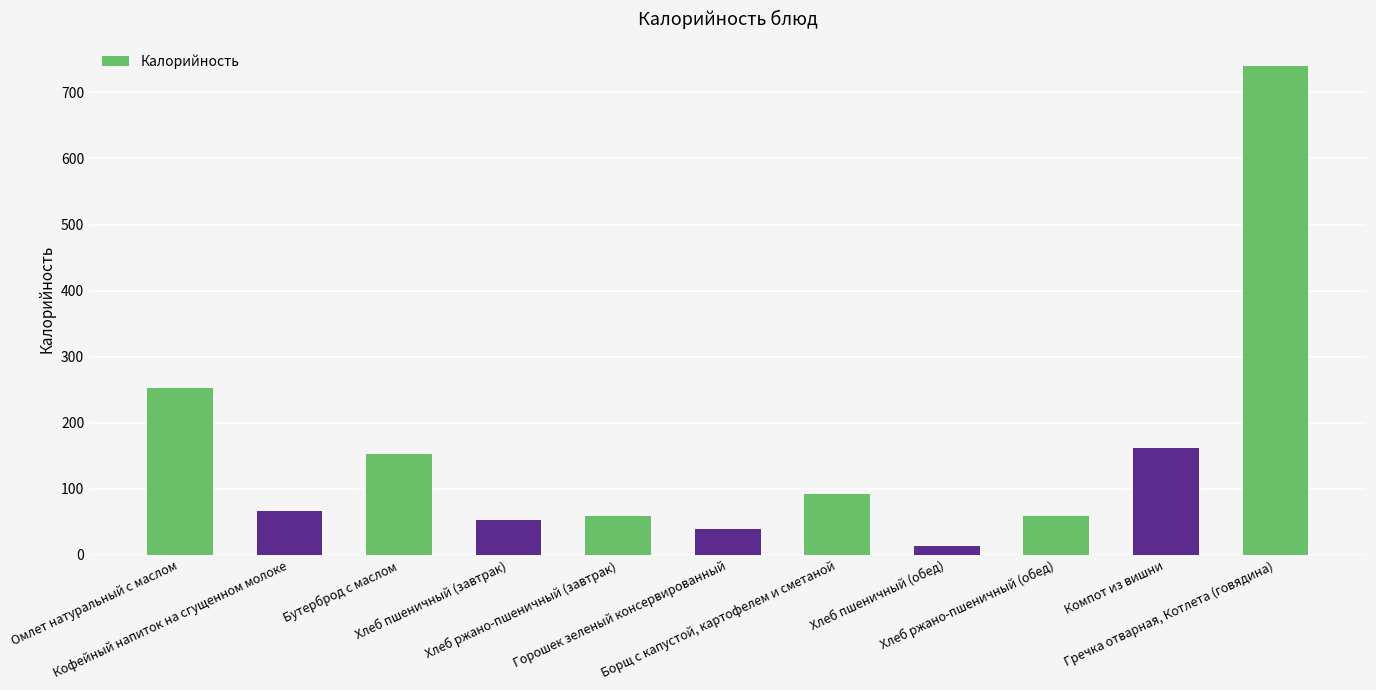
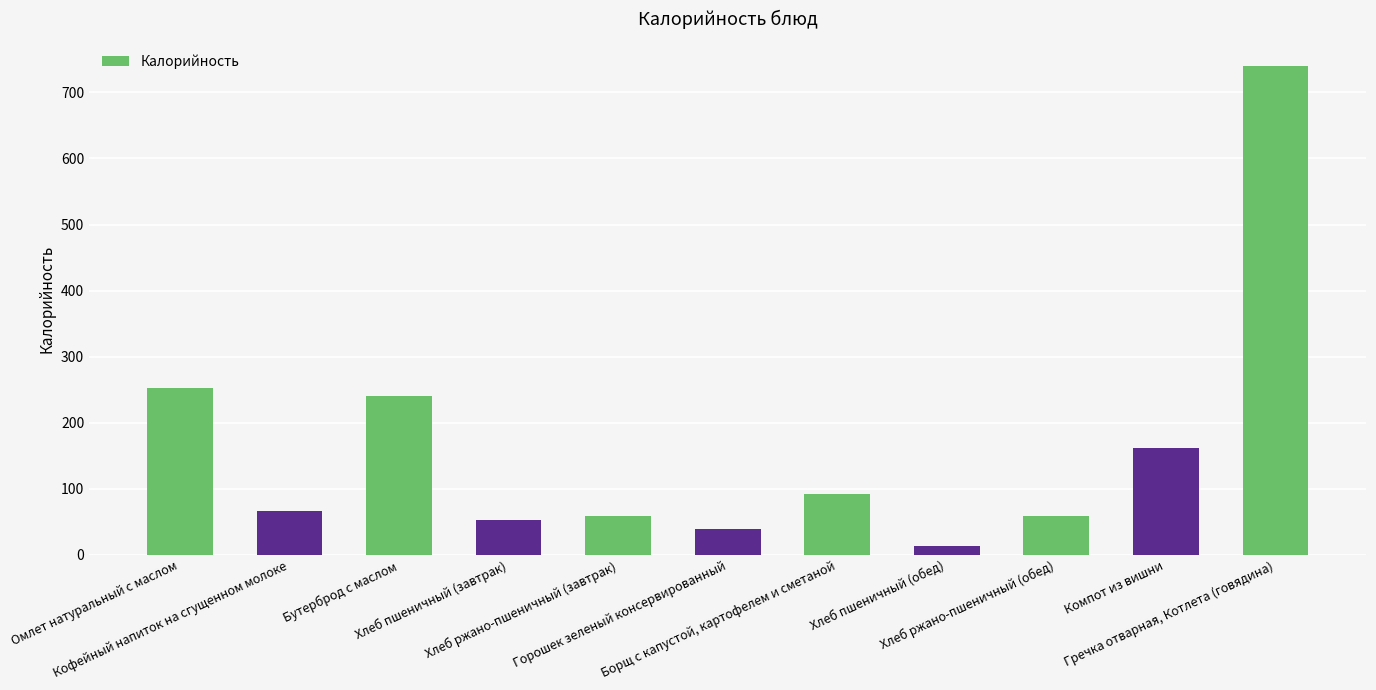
  {
    "Омлет натуральный с маслом": 250,
    "Кофейный напиток на сгущенном молоке": 70,
-   "Бутерброд с маслом": 150,
+   "Бутерброд с маслом": 240,
    "Хлеб пшеничный (завтрак)": 50,
    "Хлеб ржано-пшеничный (завтрак)": 60,
    "Горошек зеленый консервированный": 40,
    "Борщ с капустой, картофелем и сметаной": 90,
    "Хлеб пшеничный (обед)": 10,
    "Хлеб ржано-пшеничный (обед)": 60,
    "Компот из вишни": 160,
    "Гречка отварная, Котлета (говядина)": 740
  }
